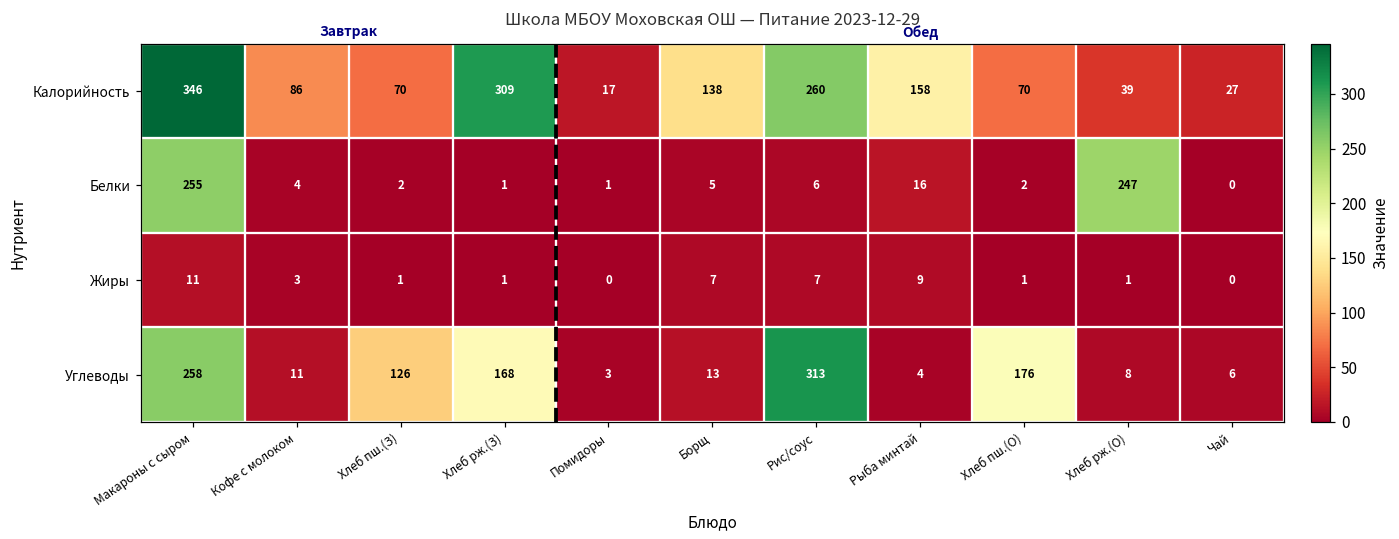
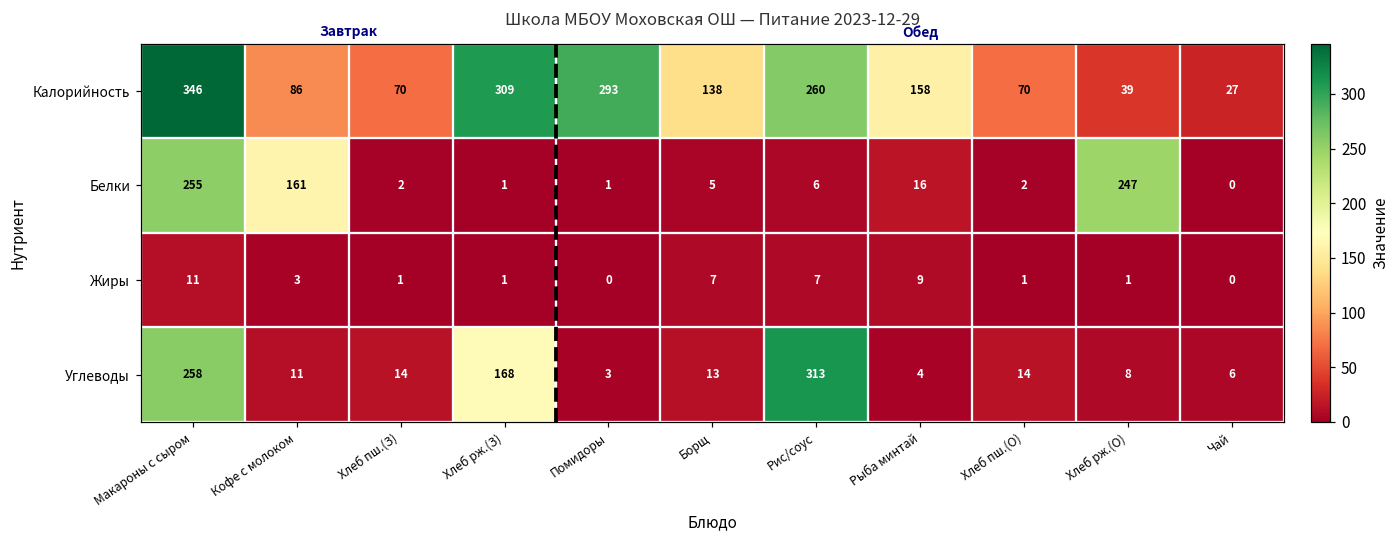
  {
    "Калорийность": {
      "Макароны с сыром": 346,
      "Кофе с молоком": 86,
      "Хлеб пш.(З)": 70,
      "Хлеб рж.(З)": 309,
-     "Помидоры": 17,
+     "Помидоры": 293,
      "Борщ": 138,
      "Рис/соус": 260,
      "Рыба минтай": 158,
      "Хлеб пш.(О)": 70,
      "Хлеб рж.(О)": 39,
      "Чай": 27
    },
    "Белки": {
      "Макароны с сыром": 255,
-     "Кофе с молоком": 4,
+     "Кофе с молоком": 161,
      "Хлеб пш.(З)": 2,
      "Хлеб рж.(З)": 1,
      "Помидоры": 1,
      "Борщ": 5,
      "Рис/соус": 6,
      "Рыба минтай": 16,
      "Хлеб пш.(О)": 2,
      "Хлеб рж.(О)": 247,
      "Чай": 0
    },
    "Жиры": {
      "Макароны с сыром": 11,
      "Кофе с молоком": 3,
      "Хлеб пш.(З)": 1,
      "Хлеб рж.(З)": 1,
      "Помидоры": 0,
      "Борщ": 7,
      "Рис/соус": 7,
      "Рыба минтай": 9,
      "Хлеб пш.(О)": 1,
      "Хлеб рж.(О)": 1,
      "Чай": 0
    },
    "Углеводы": {
      "Макароны с сыром": 258,
      "Кофе с молоком": 11,
-     "Хлеб пш.(З)": 126,
+     "Хлеб пш.(З)": 14,
      "Хлеб рж.(З)": 168,
      "Помидоры": 3,
      "Борщ": 13,
      "Рис/соус": 313,
      "Рыба минтай": 4,
-     "Хлеб пш.(О)": 176,
+     "Хлеб пш.(О)": 14,
      "Хлеб рж.(О)": 8,
      "Чай": 6
    }
  }
